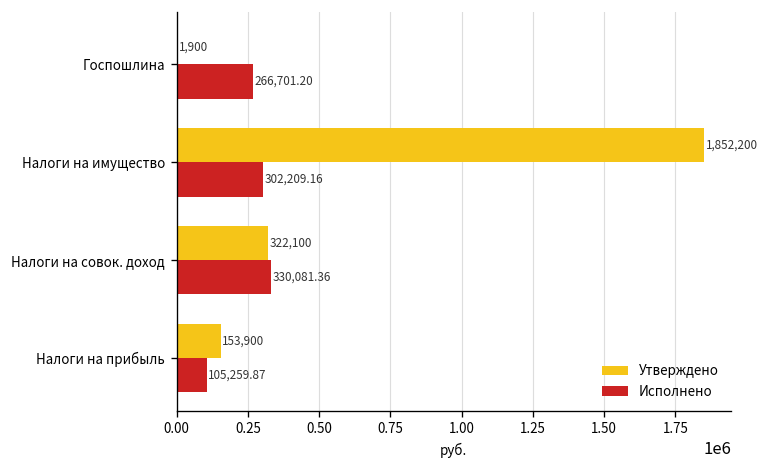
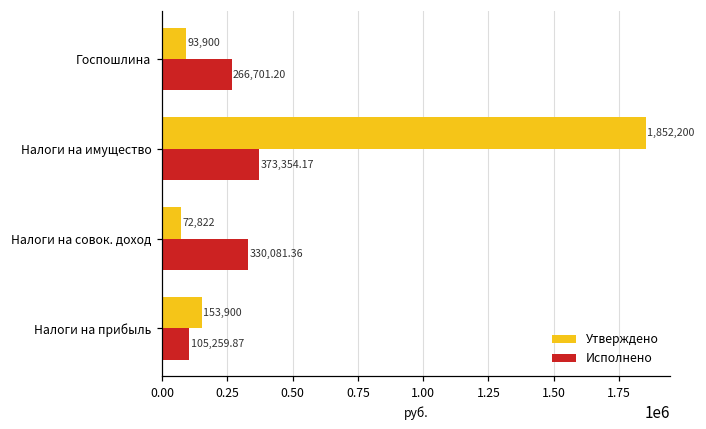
  {
    "Утверждено": {
-     "Госпошлина": "1,900",
+     "Госпошлина": "93,900",
      "Налоги на имущество": "1,852,200",
-     "Налоги на совок. доход": "322,100",
+     "Налоги на совок. доход": "72,822",
      "Налоги на прибыль": "153,900"
    },
    "Исполнено": {
      "Госпошлина": "266,701.20",
-     "Налоги на имущество": "302,209.16",
+     "Налоги на имущество": "373,354.17",
      "Налоги на совок. доход": "330,081.36",
      "Налоги на прибыль": "105,259.87"
    }
  }
